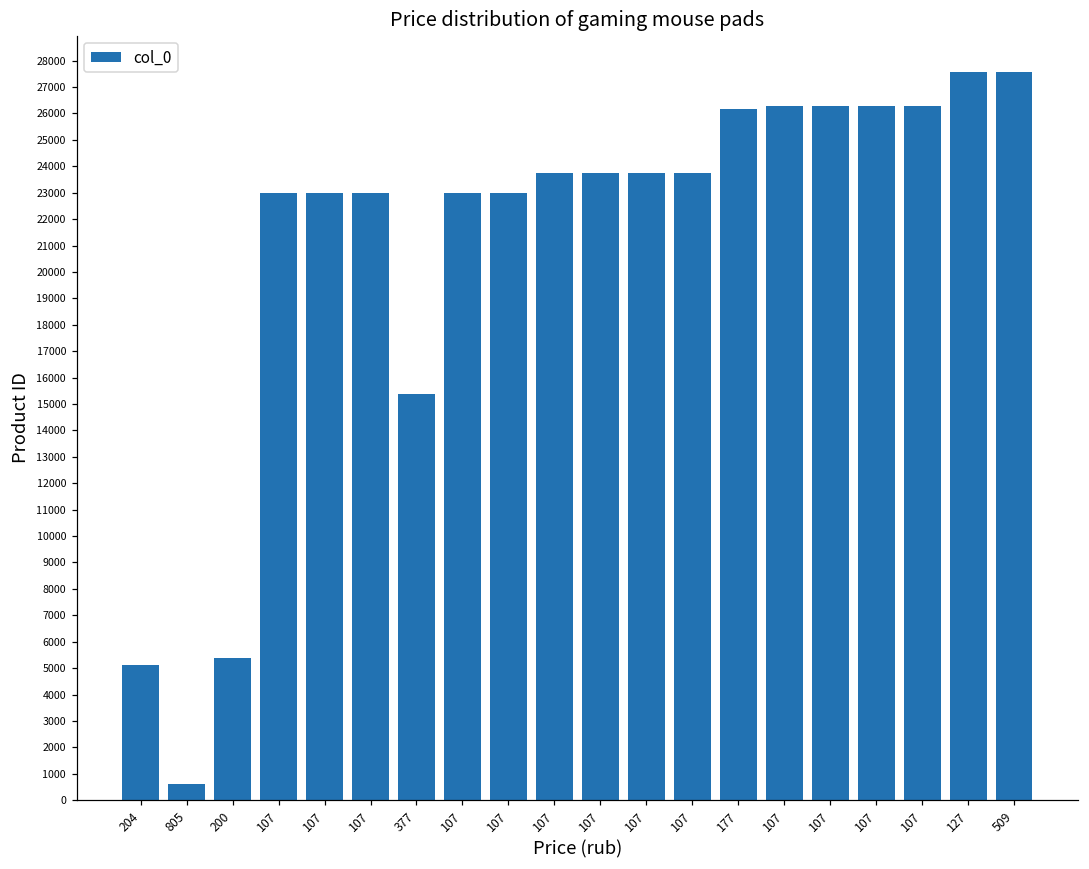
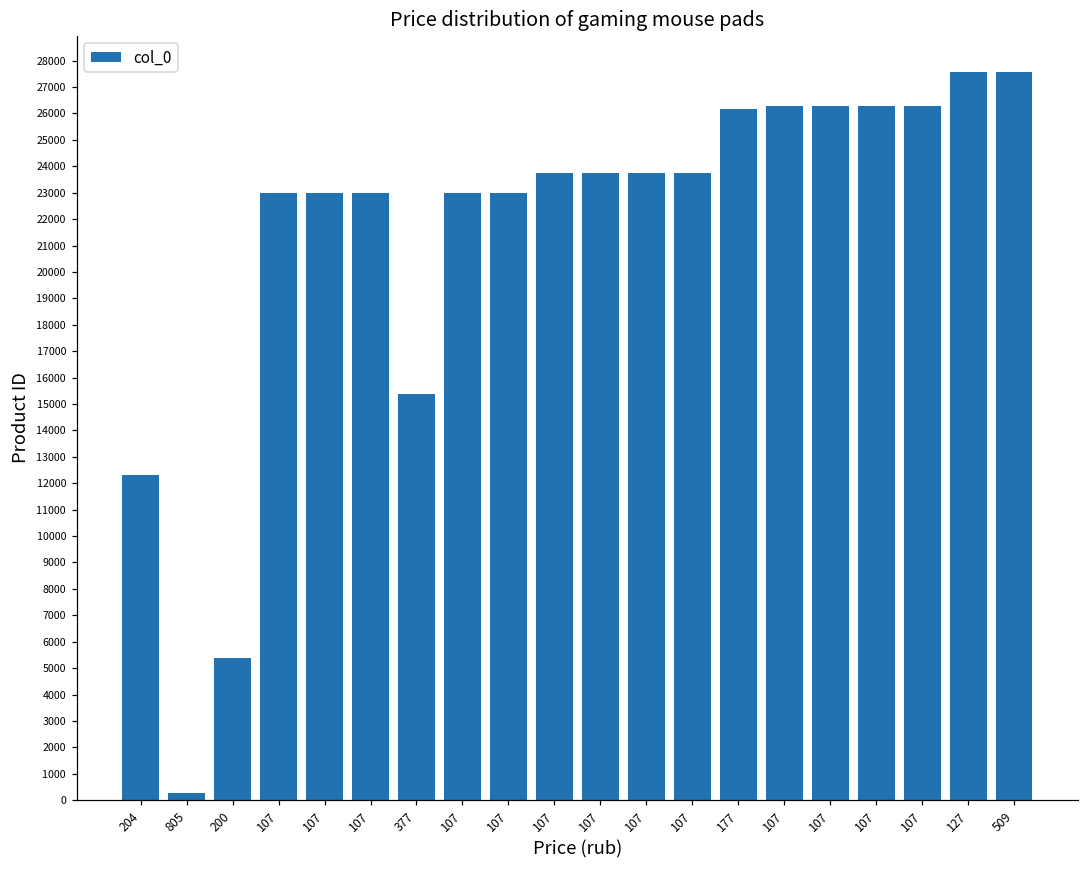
  {
-   "204": 5100,
-   "805": 600,
+   "204": 12300,
+   "805": 300,
    "200": 5400,
    "377": 15400,
    "177": 26200,
    "127": 27600,
    "509": 27600
  }
